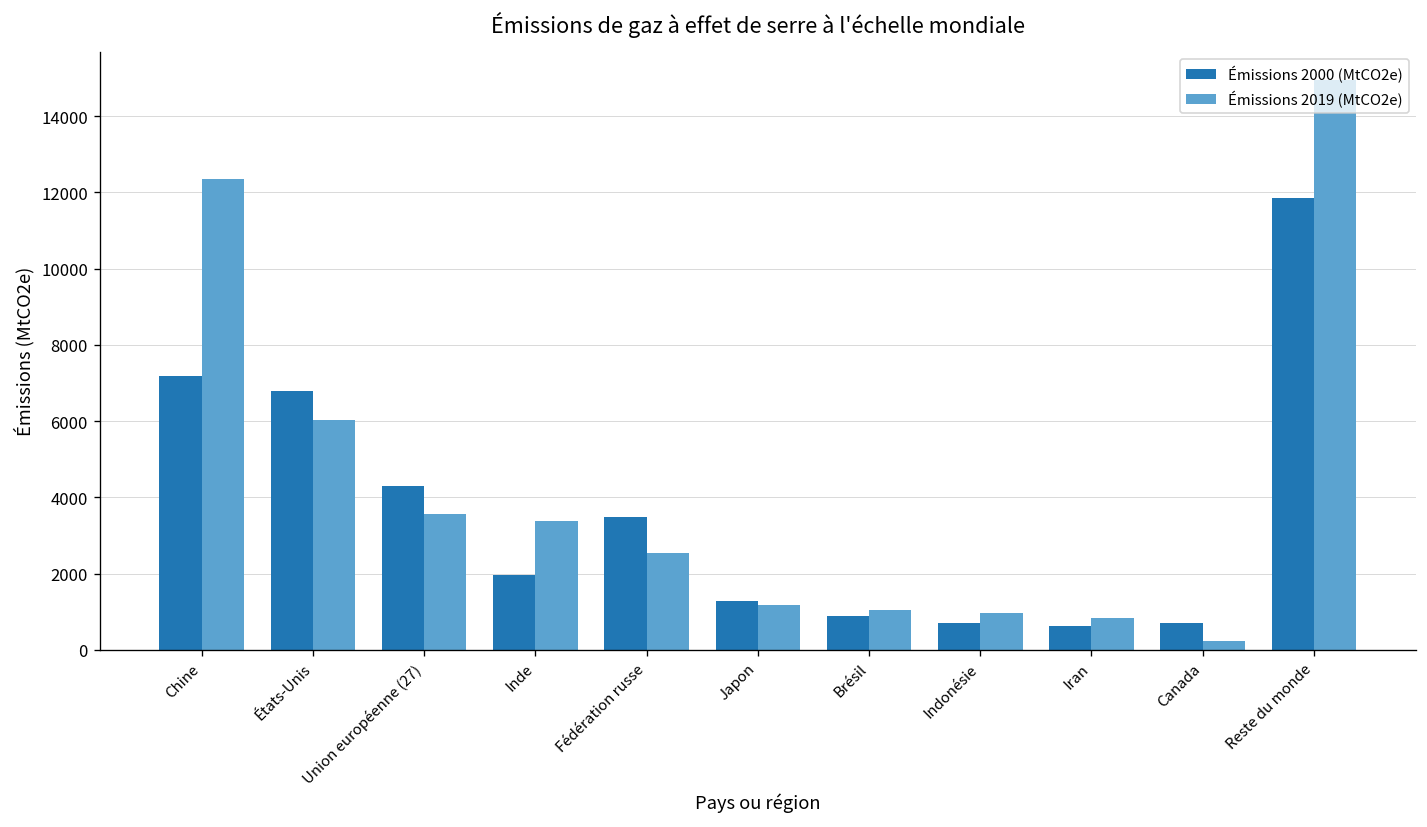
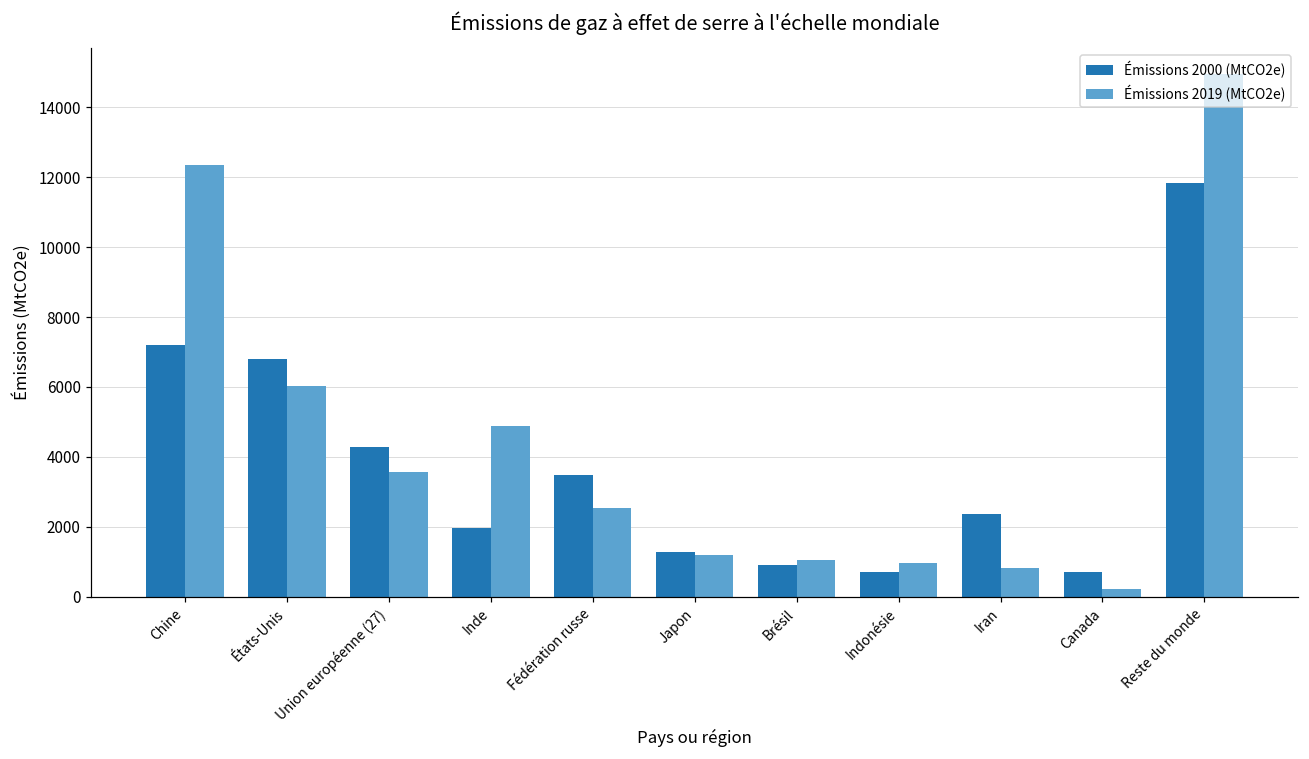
  {
    "Émissions 2000 (MtCO2e)": {
      "Chine": 7200,
      "États-Unis": 6800,
      "Union européenne (27)": 4300,
      "Inde": 2000,
      "Fédération russe": 3500,
      "Japon": 1300,
      "Brésil": 900,
      "Indonésie": 700,
-     "Iran": 600,
+     "Iran": 2400,
      "Canada": 700,
      "Reste du monde": 11800
    },
    "Émissions 2019 (MtCO2e)": {
      "Chine": 12400,
      "États-Unis": 6000,
      "Union européenne (27)": 3600,
-     "Inde": 3400,
+     "Inde": 4900,
      "Fédération russe": 2500,
      "Japon": 1200,
      "Brésil": 1000,
      "Indonésie": 1000,
      "Iran": 800,
      "Canada": 200
    }
  }
